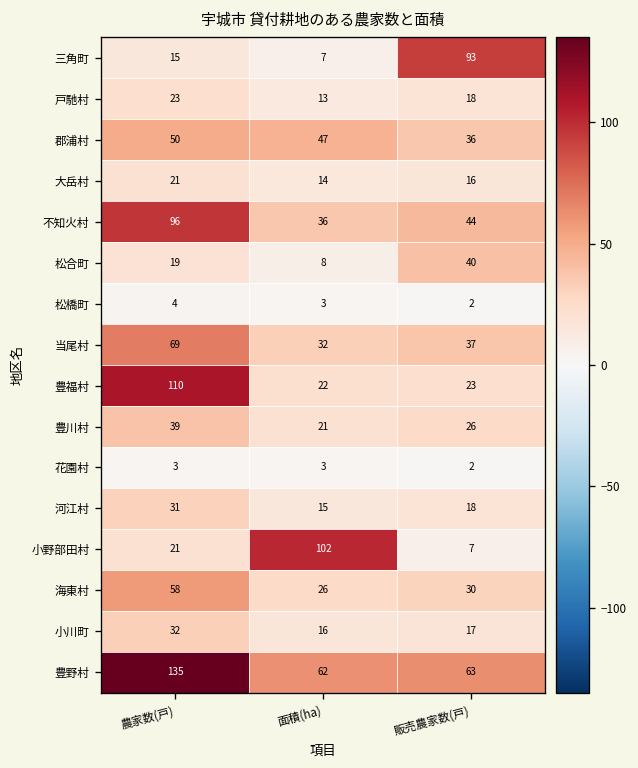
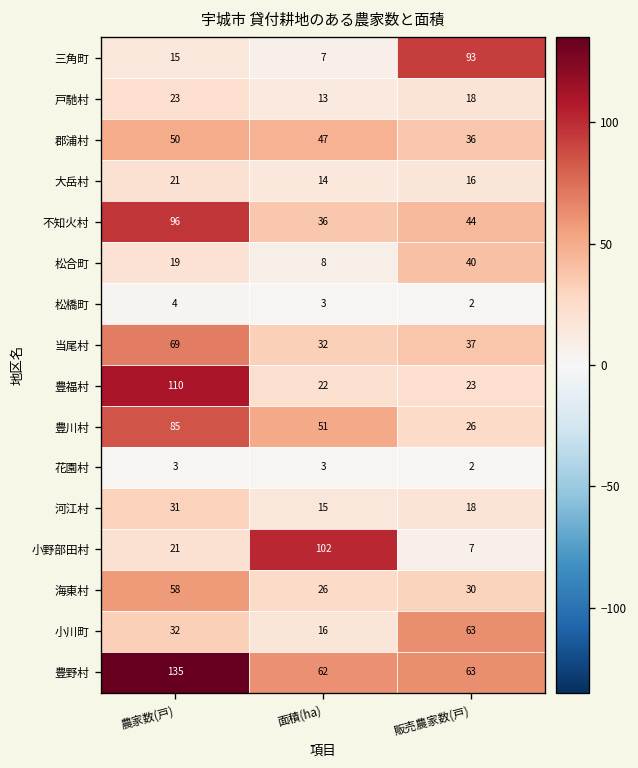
  {
    "三角町": {
      "農家数(戸)": 15,
      "面積(ha)": 7,
      "販売農家数(戸)": 93
    },
    "戸馳村": {
      "農家数(戸)": 23,
      "面積(ha)": 13,
      "販売農家数(戸)": 18
    },
    "郡浦村": {
      "農家数(戸)": 50,
      "面積(ha)": 47,
      "販売農家数(戸)": 36
    },
    "大岳村": {
      "農家数(戸)": 21,
      "面積(ha)": 14,
      "販売農家数(戸)": 16
    },
    "不知火村": {
      "農家数(戸)": 96,
      "面積(ha)": 36,
      "販売農家数(戸)": 44
    },
    "松合町": {
      "農家数(戸)": 19,
      "面積(ha)": 8,
      "販売農家数(戸)": 40
    },
    "松橋町": {
      "農家数(戸)": 4,
      "面積(ha)": 3,
      "販売農家数(戸)": 2
    },
    "当尾村": {
      "農家数(戸)": 69,
      "面積(ha)": 32,
      "販売農家数(戸)": 37
    },
    "豊福村": {
      "農家数(戸)": 110,
      "面積(ha)": 22,
      "販売農家数(戸)": 23
    },
    "豊川村": {
-     "農家数(戸)": 39,
-     "面積(ha)": 21,
+     "農家数(戸)": 85,
+     "面積(ha)": 51,
      "販売農家数(戸)": 26
    },
    "花園村": {
      "農家数(戸)": 3,
      "面積(ha)": 3,
      "販売農家数(戸)": 2
    },
    "河江村": {
      "農家数(戸)": 31,
      "面積(ha)": 15,
      "販売農家数(戸)": 18
    },
    "小野部田村": {
      "農家数(戸)": 21,
      "面積(ha)": 102,
      "販売農家数(戸)": 7
    },
    "海東村": {
      "農家数(戸)": 58,
      "面積(ha)": 26,
      "販売農家数(戸)": 30
    },
    "小川町": {
      "農家数(戸)": 32,
      "面積(ha)": 16,
-     "販売農家数(戸)": 17
+     "販売農家数(戸)": 63
    },
    "豊野村": {
      "農家数(戸)": 135,
      "面積(ha)": 62,
      "販売農家数(戸)": 63
    }
  }
